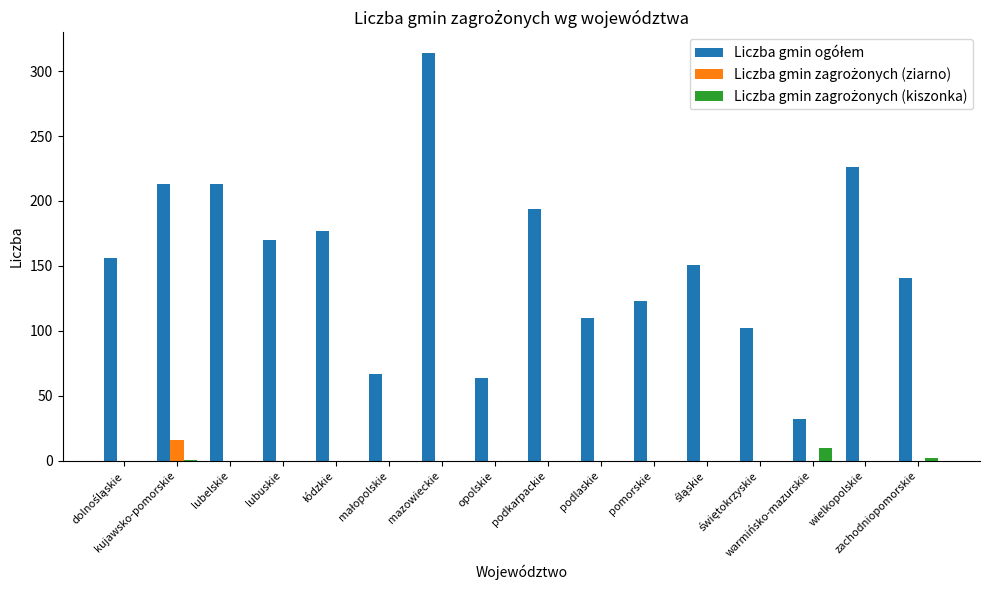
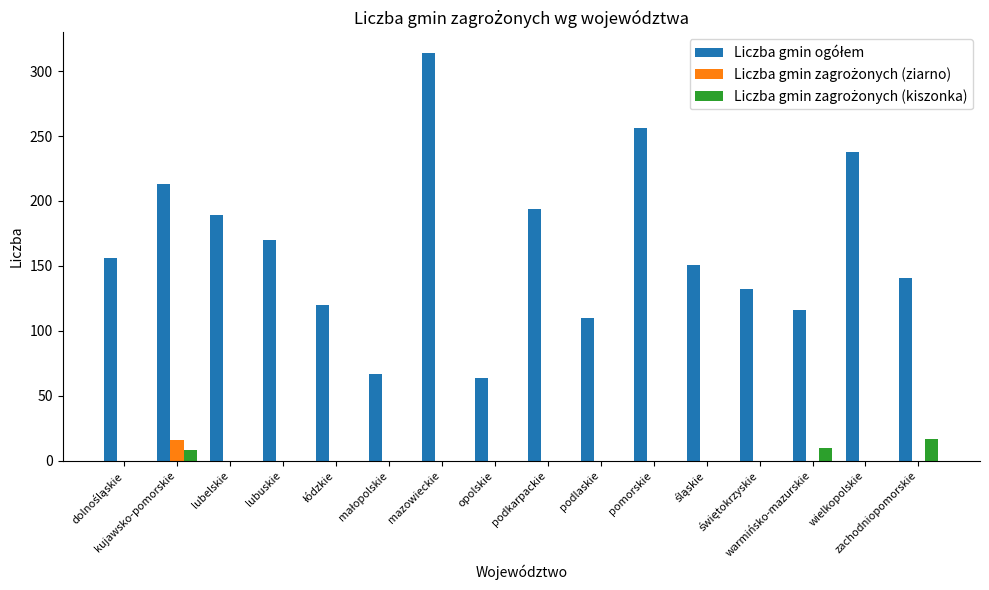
  {
    "Liczba gmin ogółem": {
      "dolnośląskie": 156,
      "kujawsko-pomorskie": 213,
-     "lubelskie": 213,
+     "lubelskie": 189,
      "lubuskie": 170,
-     "łódzkie": 177,
+     "łódzkie": 120,
      "małopolskie": 67,
      "mazowieckie": 314,
      "opolskie": 64,
      "podkarpackie": 194,
      "podlaskie": 110,
-     "pomorskie": 123,
+     "pomorskie": 256,
      "śląskie": 151,
-     "świętokrzyskie": 102,
-     "warmińsko-mazurskie": 32,
-     "wielkopolskie": 226,
+     "świętokrzyskie": 132,
+     "warmińsko-mazurskie": 116,
+     "wielkopolskie": 238,
      "zachodniopomorskie": 141
    },
    "Liczba gmin zagrożonych (ziarno)": {
      "dolnośląskie": 0,
      "kujawsko-pomorskie": 16,
      "lubelskie": 0,
      "lubuskie": 0,
      "łódzkie": 0,
      "małopolskie": 0,
      "mazowieckie": 0,
      "opolskie": 0,
      "podkarpackie": 0,
      "podlaskie": 0,
      "pomorskie": 0,
      "śląskie": 0,
      "świętokrzyskie": 0,
      "warmińsko-mazurskie": 0,
      "wielkopolskie": 0,
      "zachodniopomorskie": 0
    },
    "Liczba gmin zagrożonych (kiszonka)": {
      "dolnośląskie": 0,
-     "kujawsko-pomorskie": 1,
+     "kujawsko-pomorskie": 8,
      "lubelskie": 0,
      "lubuskie": 0,
      "łódzkie": 0,
      "małopolskie": 0,
      "mazowieckie": 0,
      "opolskie": 0,
      "podkarpackie": 0,
      "podlaskie": 0,
      "pomorskie": 0,
      "śląskie": 0,
      "świętokrzyskie": 0,
      "warmińsko-mazurskie": 10,
      "wielkopolskie": 0,
-     "zachodniopomorskie": 2
+     "zachodniopomorskie": 17
    }
  }
